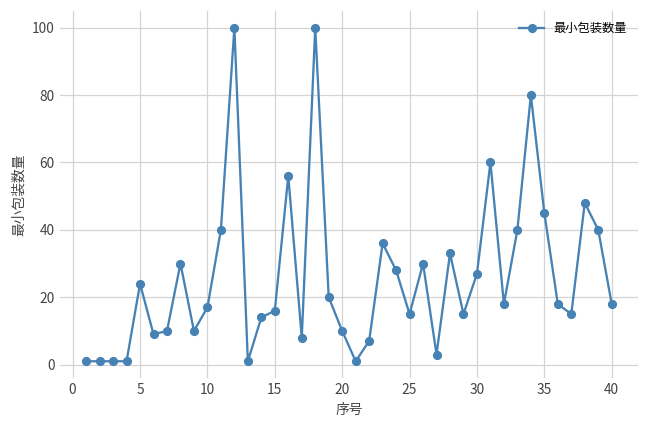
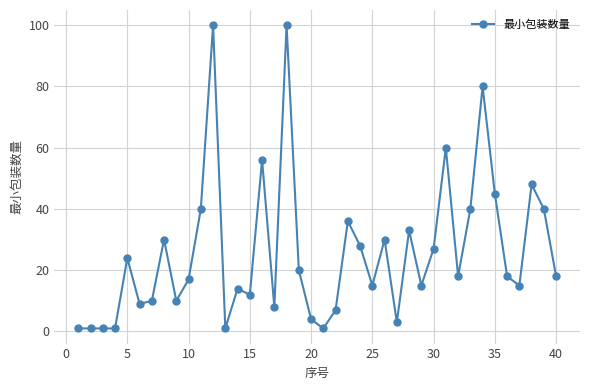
  {
    "5": 24,
    "10": 17,
-   "15": 16,
-   "20": 10,
+   "15": 12,
+   "20": 4,
    "25": 15,
    "30": 27,
    "35": 45,
    "40": 18
  }
